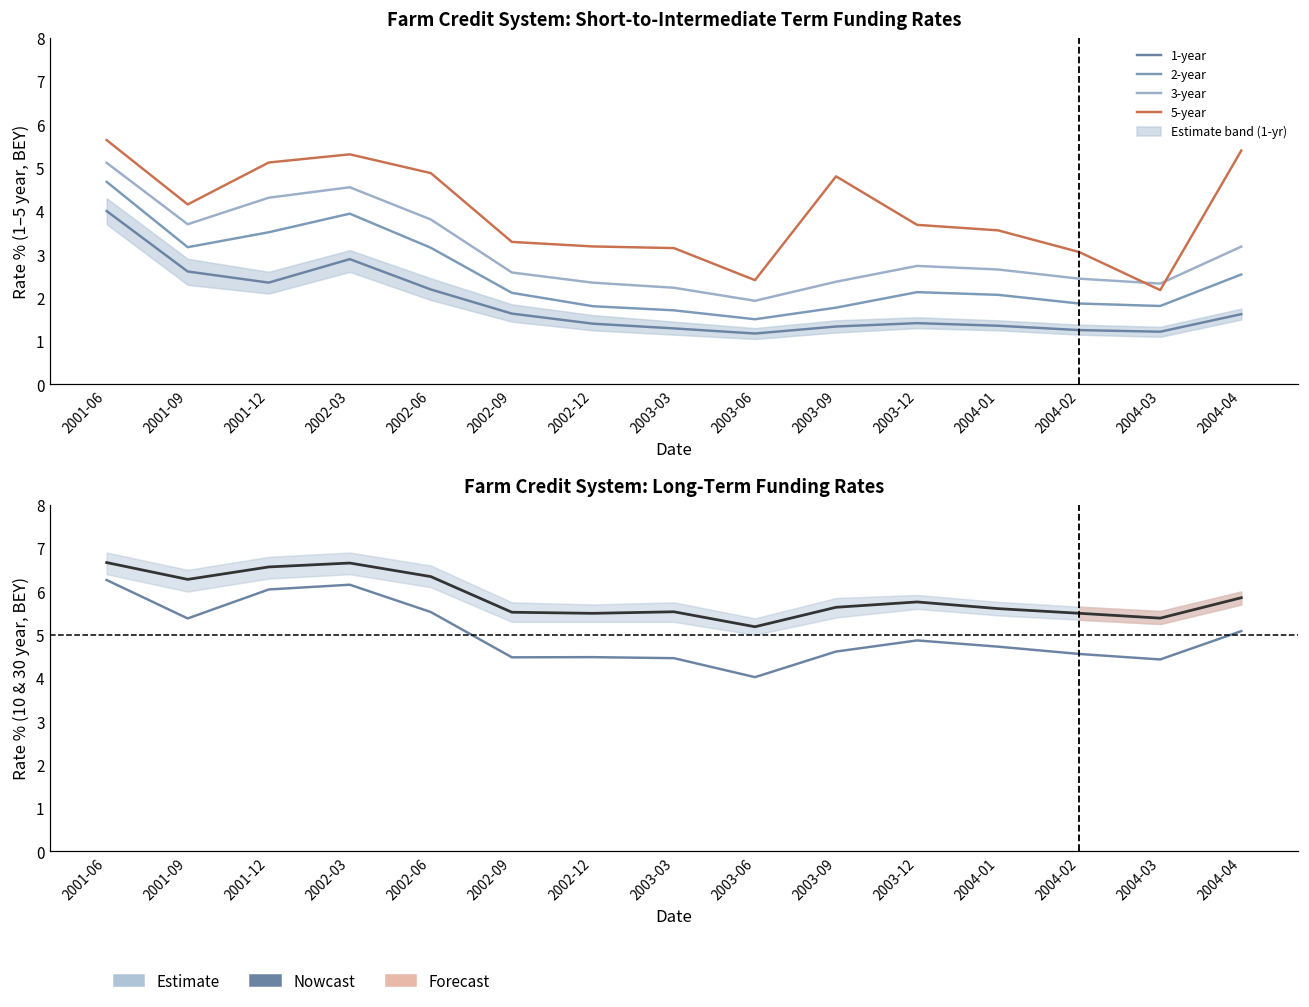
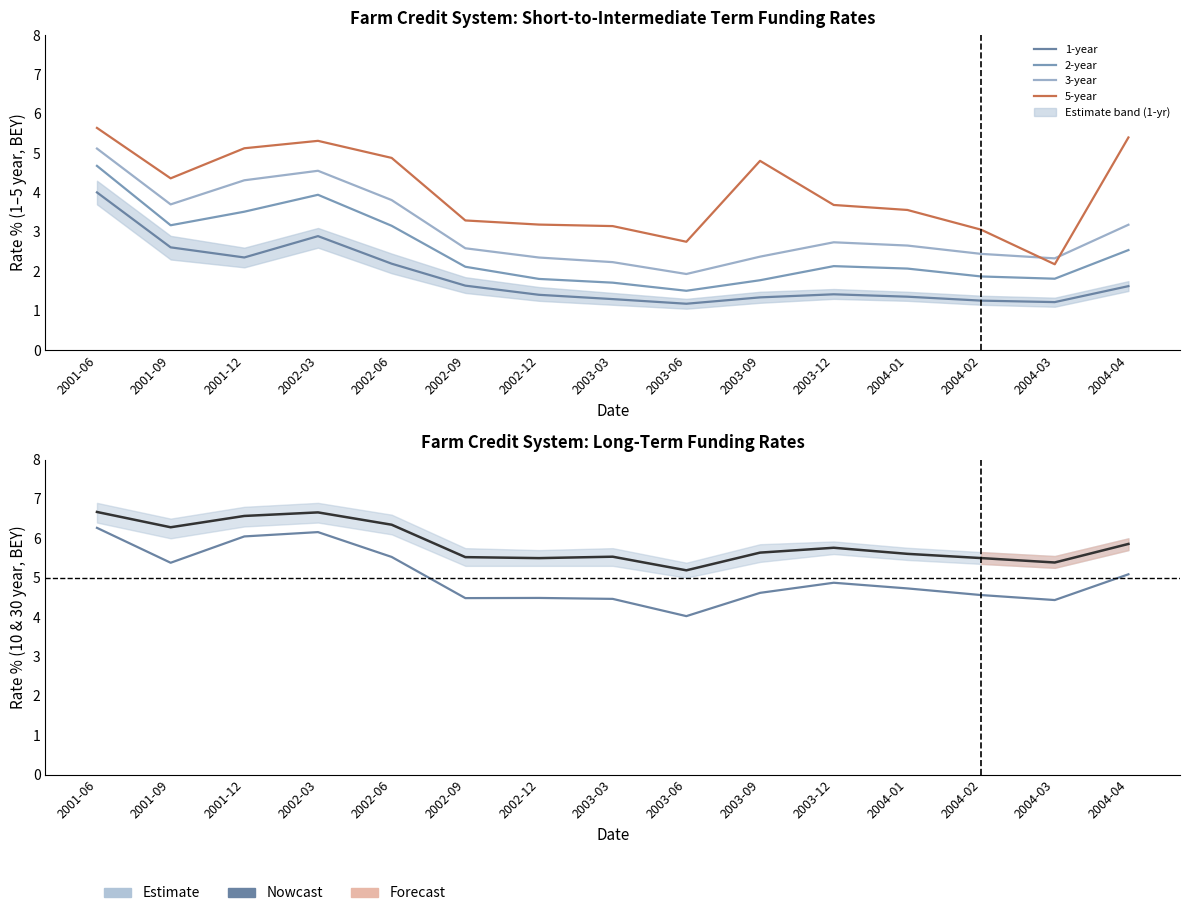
  {
    "Farm Credit System: Short-to-Intermediate Term Funding Rates": {
      "5-year": {
        "2001-06": 5.6,
-       "2001-09": 4.2,
+       "2001-09": 4.4,
        "2001-12": 5.1,
        "2002-03": 5.3,
        "2002-06": 4.9,
        "2002-09": 3.3,
        "2002-12": 3.2,
        "2003-03": 3.1,
-       "2003-06": 2.4,
+       "2003-06": 2.8,
        "2003-09": 4.8,
        "2003-12": 3.7,
        "2004-01": 3.6,
        "2004-02": 3.1,
        "2004-03": 2.2,
        "2004-04": 5.4
      }
    }
  }
